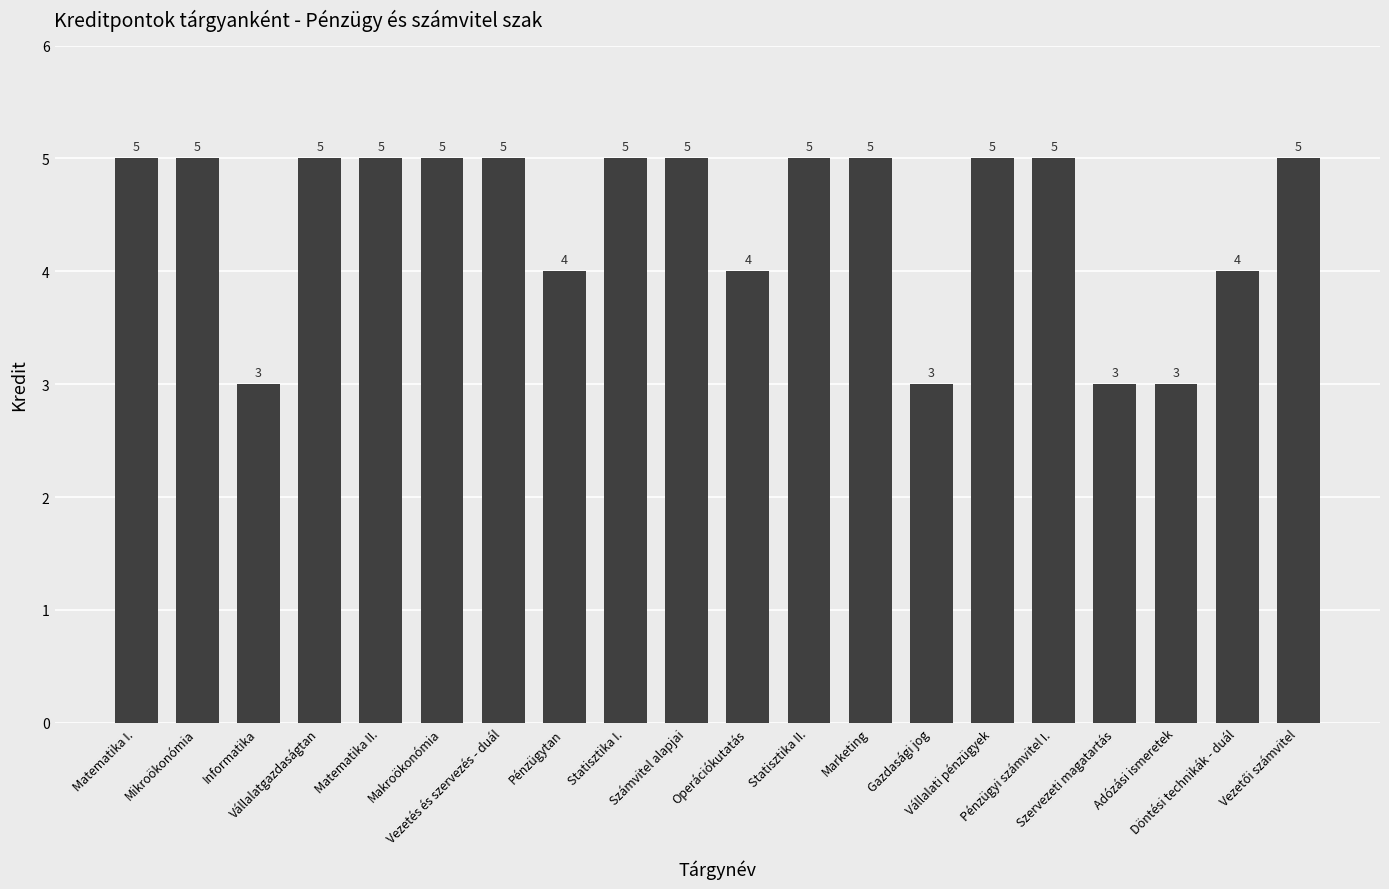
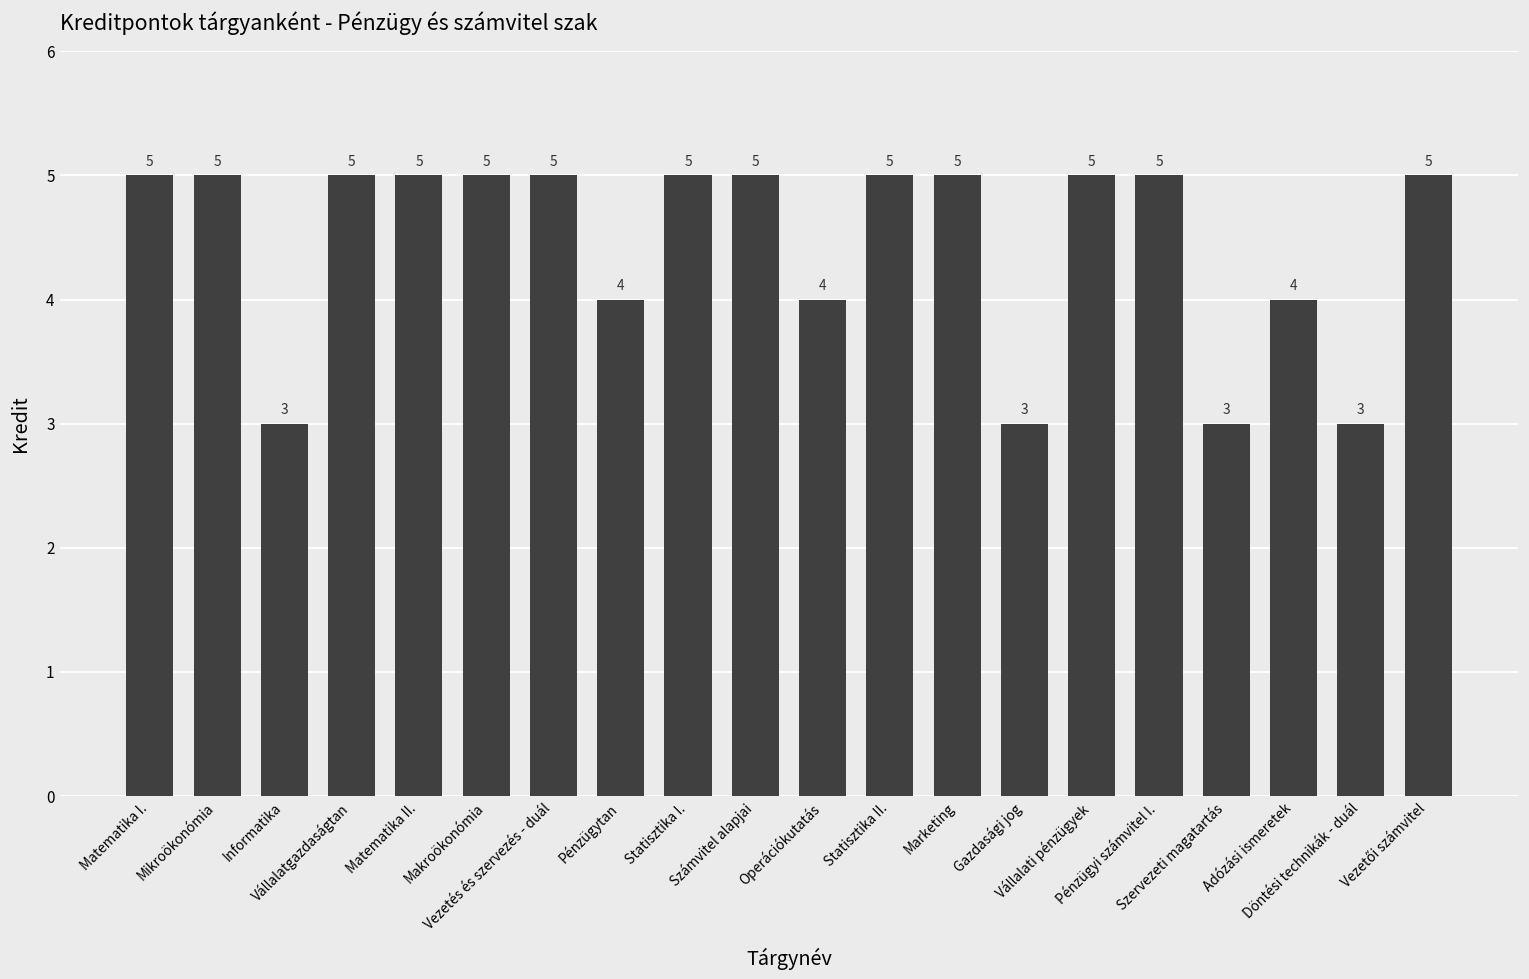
  {
    "Matematika I.": 5,
    "Mikroökonómia": 5,
    "Informatika": 3,
    "Vállalatgazdaságtan": 5,
    "Matematika II.": 5,
    "Makroökonómia": 5,
    "Vezetés és szervezés - duál": 5,
    "Pénzügytan": 4,
    "Statisztika I.": 5,
    "Számvitel alapjai": 5,
    "Operációkutatás": 4,
    "Statisztika II.": 5,
    "Marketing": 5,
    "Gazdasági jog": 3,
    "Vállalati pénzügyek": 5,
    "Pénzügyi számvitel I.": 5,
    "Szervezeti magatartás": 3,
-   "Adózási ismeretek": 3,
-   "Döntési technikák - duál": 4,
+   "Adózási ismeretek": 4,
+   "Döntési technikák - duál": 3,
    "Vezetői számvitel": 5
  }
